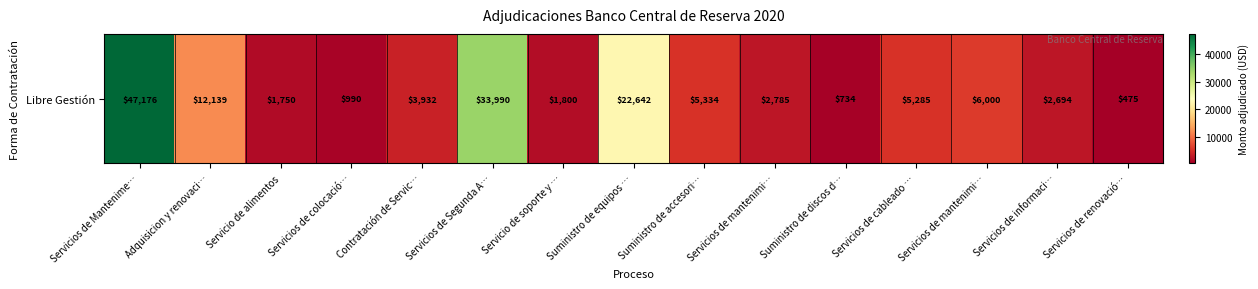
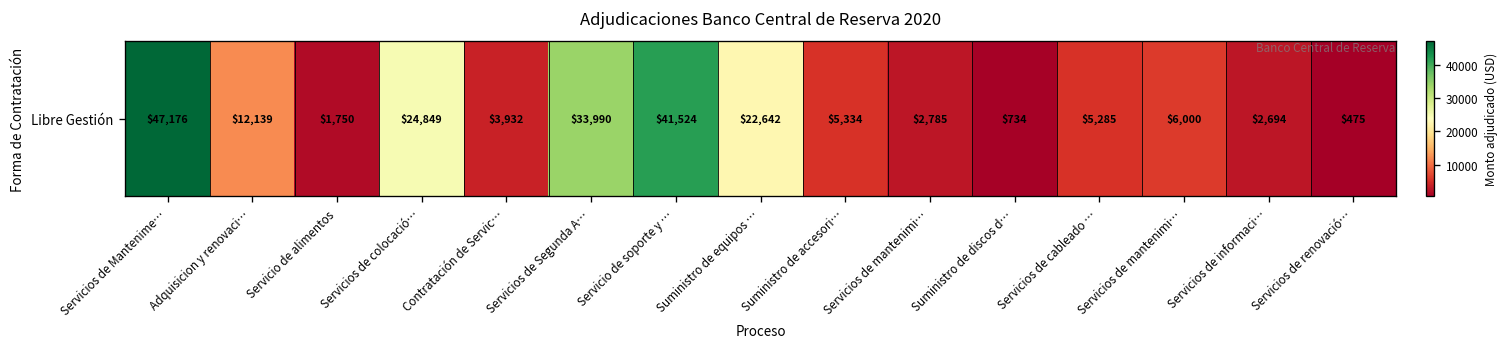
  {
    "Libre Gestión": {
      "Servicios de Mantenime…": "$47,176",
      "Adquisicion y renovaci…": "$12,139",
      "Servicio de alimentos": "$1,750",
-     "Servicios de colocació…": "$990",
+     "Servicios de colocació…": "$24,849",
      "Contratación de Servic…": "$3,932",
      "Servicios de Segunda A…": "$33,990",
-     "Servicio de soporte y …": "$1,800",
+     "Servicio de soporte y …": "$41,524",
      "Suministro de equipos …": "$22,642",
      "Suministro de accesori…": "$5,334",
      "Suministro de discos d…": "$734",
      "Servicios de cableado …": "$5,285",
      "Servicios de informaci…": "$2,694"
    }
  }
